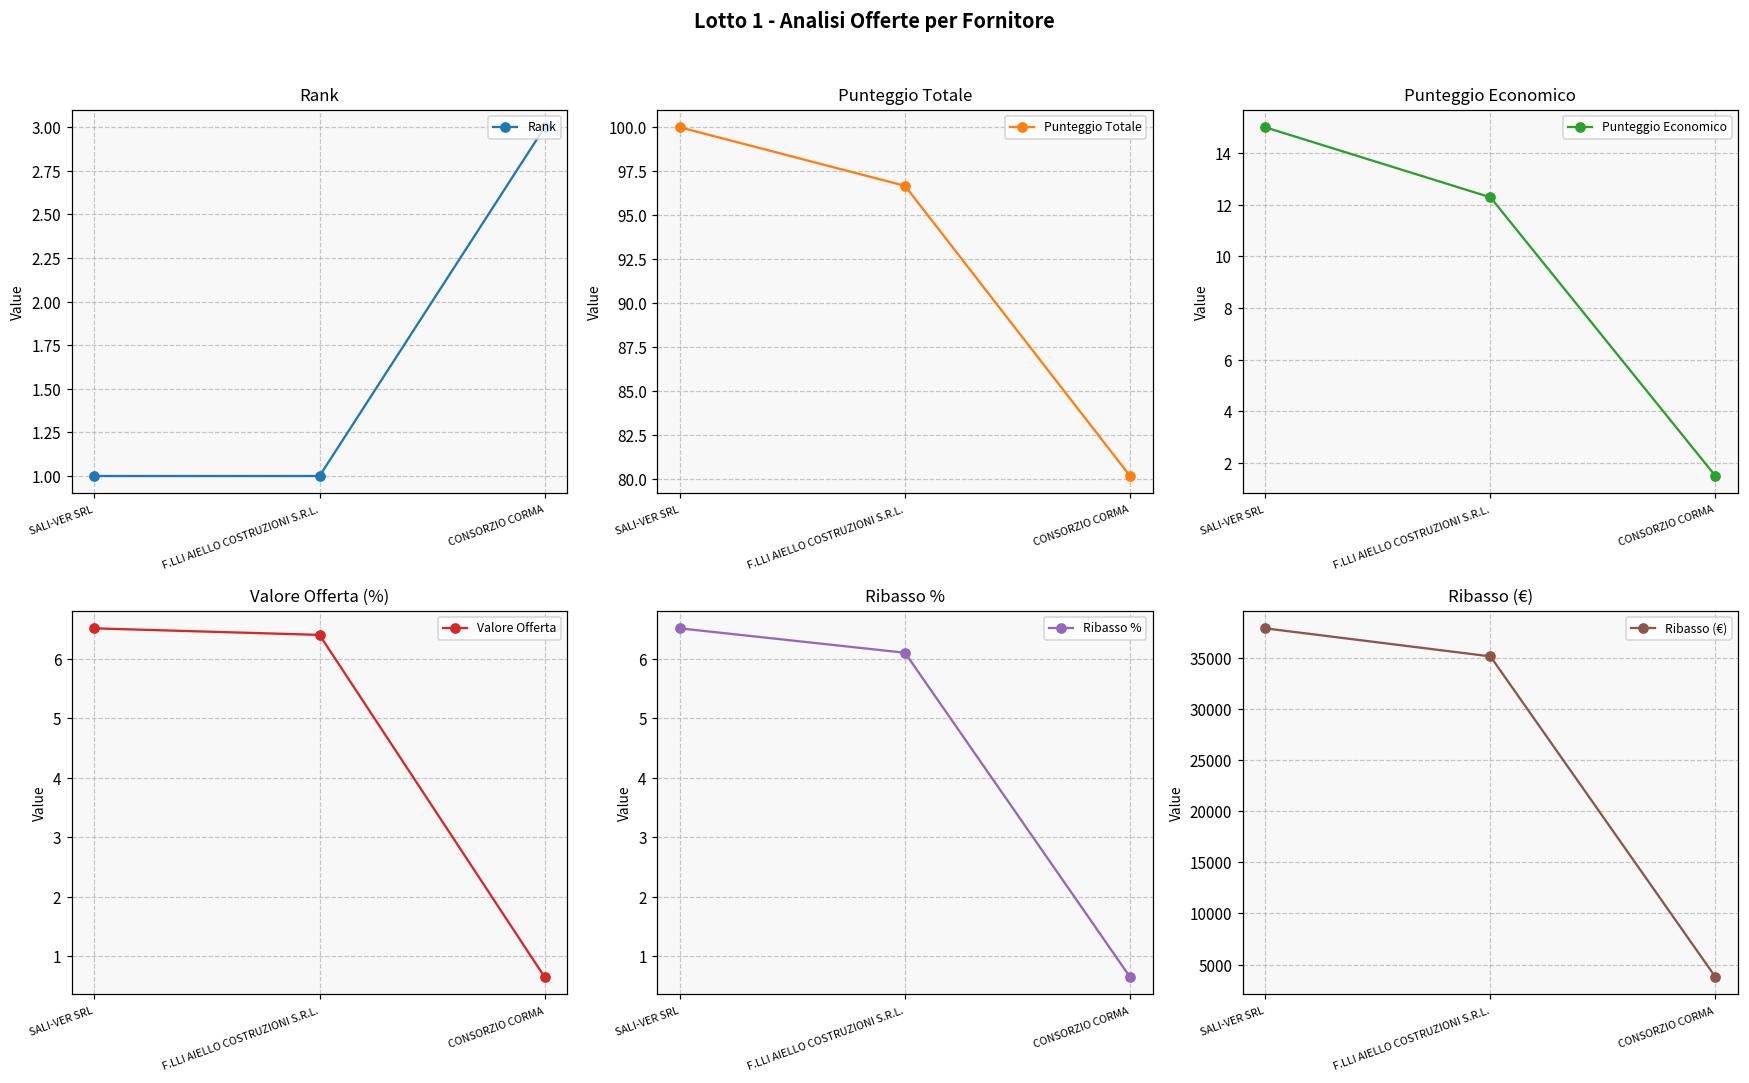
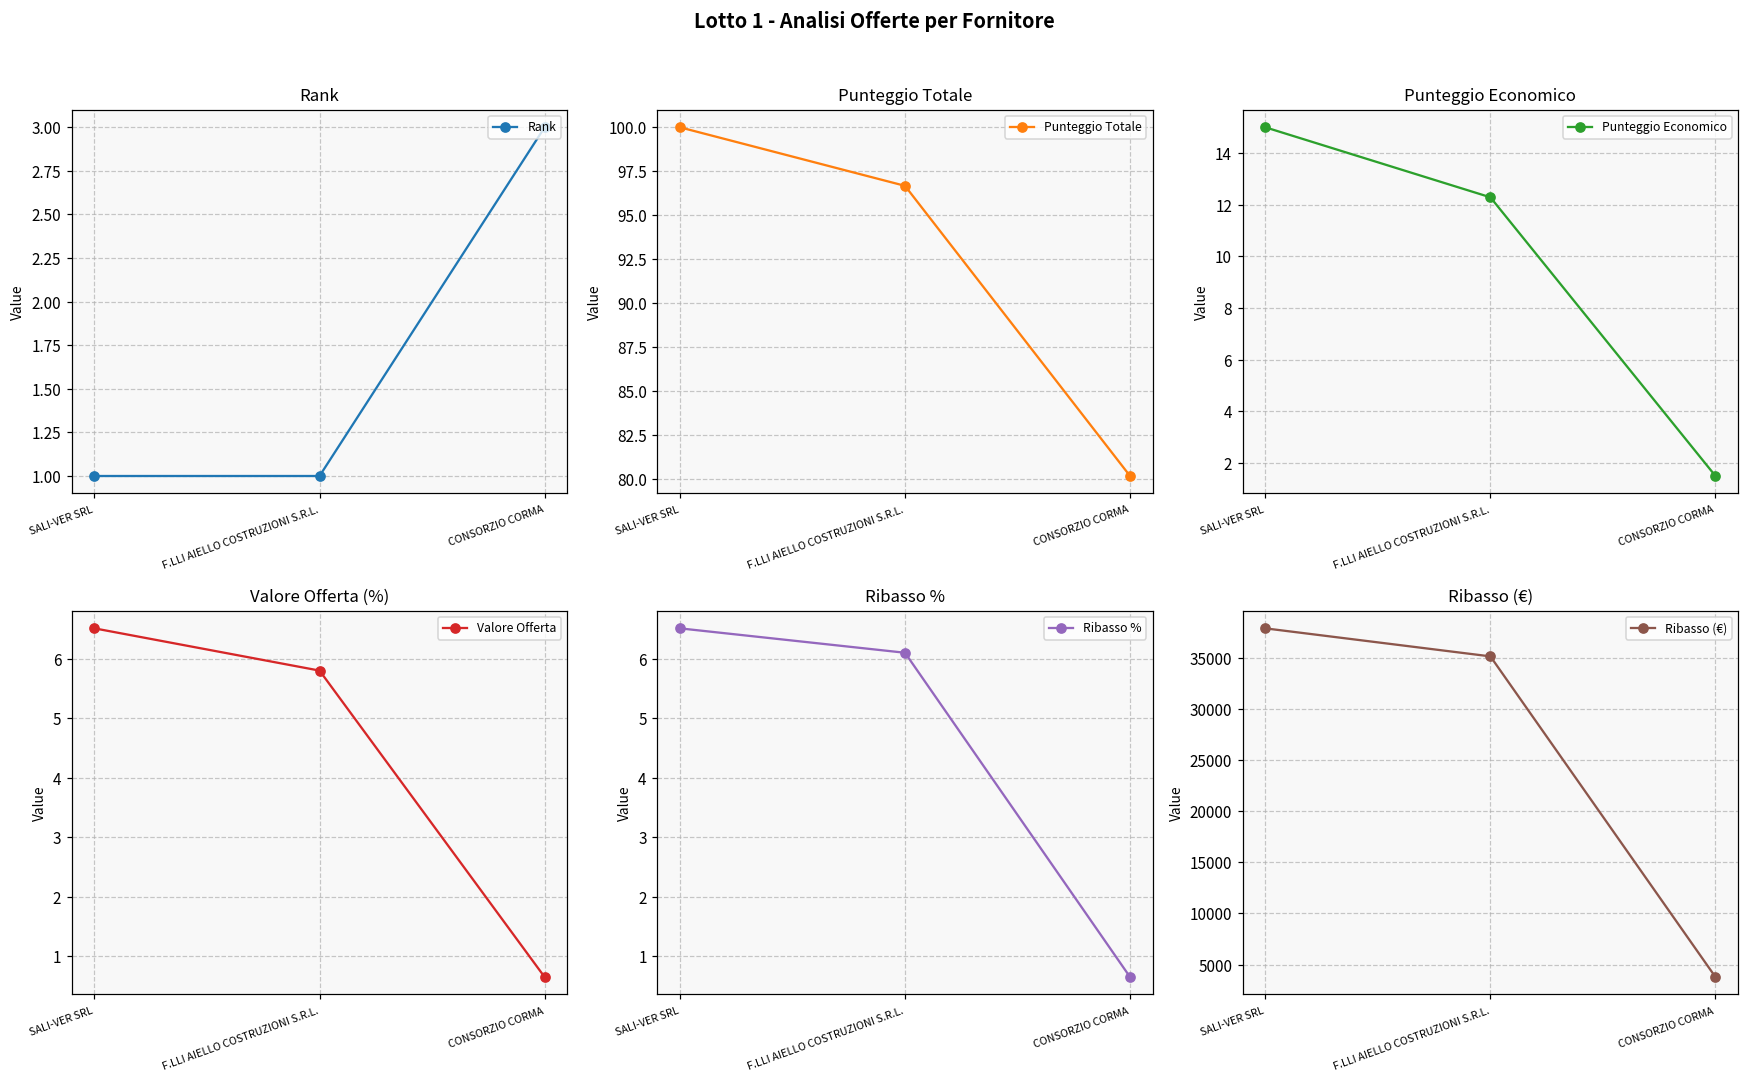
  {
    "Rank": {
      "SALI-VER SRL": 1.00,
      "F.LLI AIELLO COSTRUZIONI S.R.L.": 1.00
    },
    "Punteggio Totale": {
      "SALI-VER SRL": 100.0,
      "F.LLI AIELLO COSTRUZIONI S.R.L.": 96.7,
      "CONSORZIO CORMA": 80.2
    },
    "Punteggio Economico": {
      "SALI-VER SRL": 15.0,
      "F.LLI AIELLO COSTRUZIONI S.R.L.": 12.3,
      "CONSORZIO CORMA": 1.5
    },
    "Valore Offerta (%)": {
      "SALI-VER SRL": 6.5,
-     "F.LLI AIELLO COSTRUZIONI S.R.L.": 6.4,
+     "F.LLI AIELLO COSTRUZIONI S.R.L.": 5.8,
      "CONSORZIO CORMA": 0.7
    },
    "Ribasso %": {
      "SALI-VER SRL": 6.5,
      "F.LLI AIELLO COSTRUZIONI S.R.L.": 6.1,
      "CONSORZIO CORMA": 0.7
    },
    "Ribasso (€)": {
      "SALI-VER SRL": 38000,
      "F.LLI AIELLO COSTRUZIONI S.R.L.": 35000,
      "CONSORZIO CORMA": 4000
    }
  }
